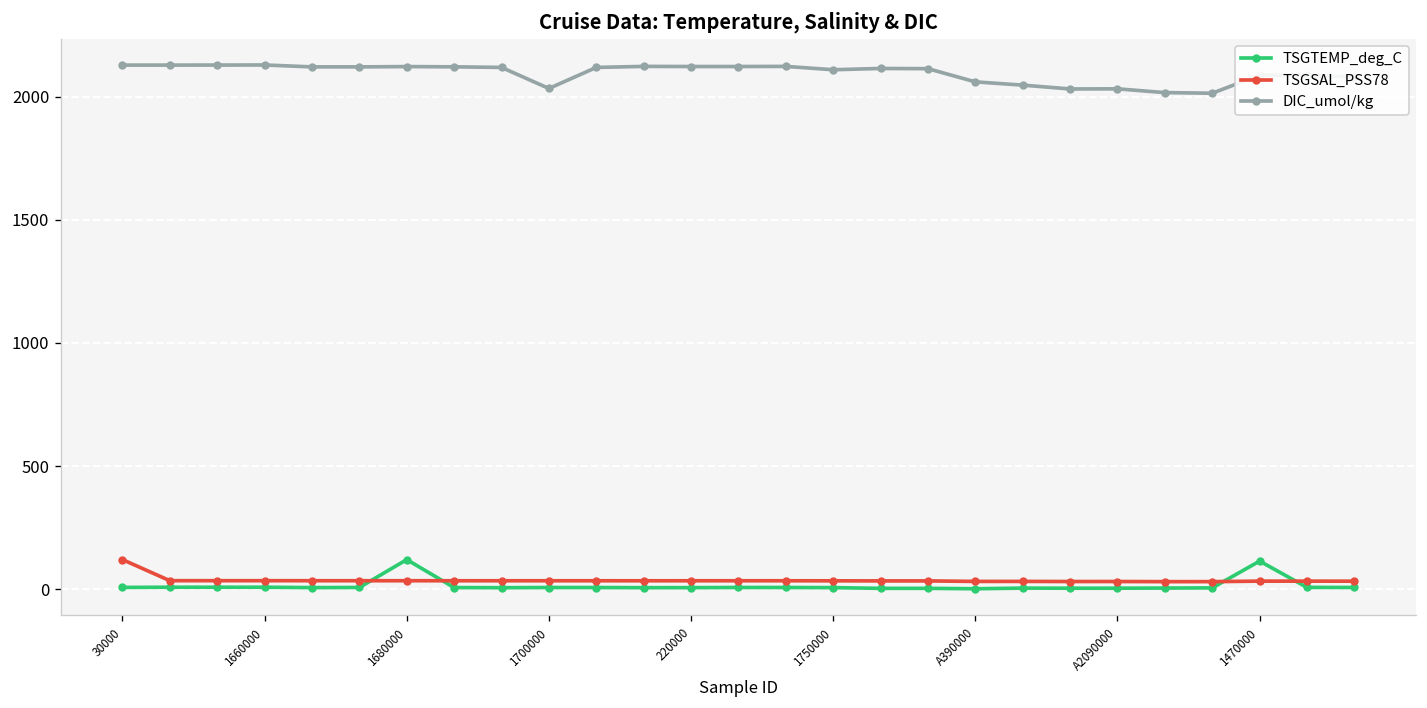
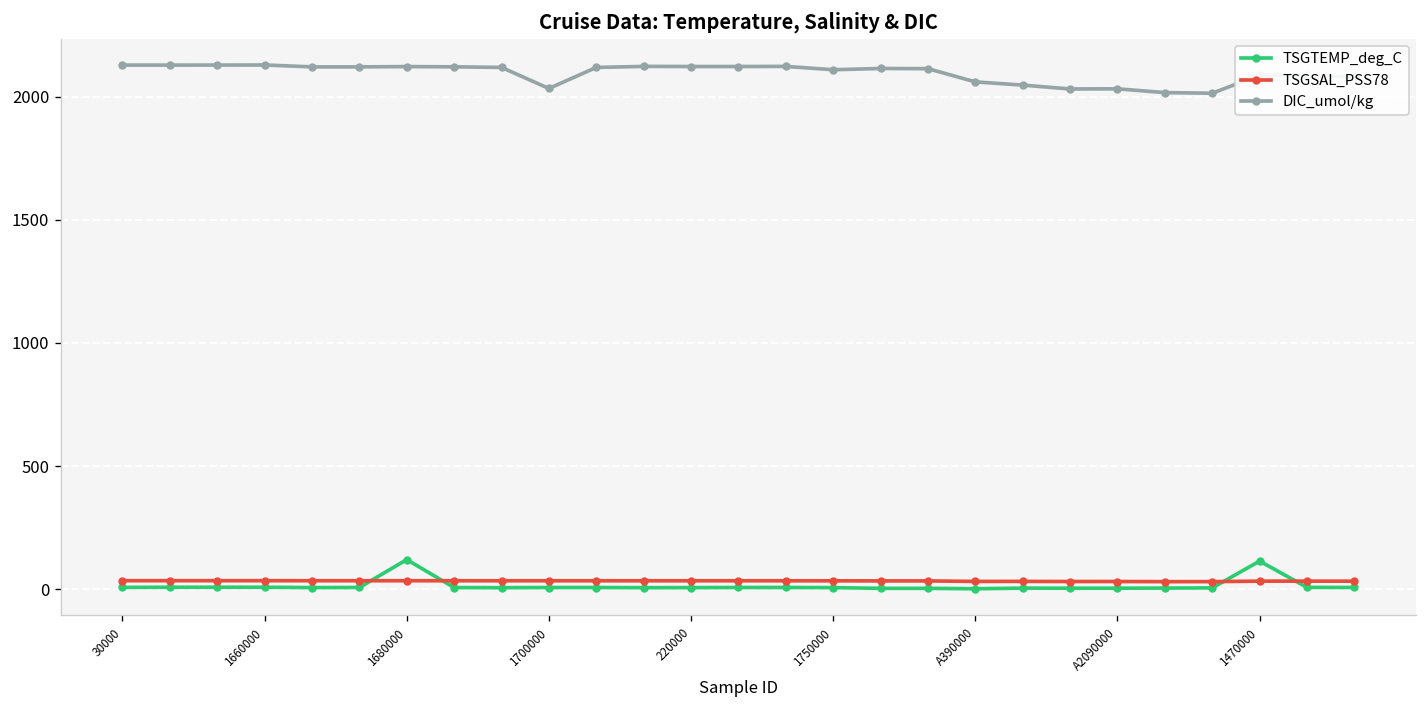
  {
    "TSGTEMP_deg_C": {
      "30000": 10,
      "1660000": 10,
      "1680000": 120,
      "1700000": 10,
      "220000": 10,
      "1750000": 10,
      "A390000": 0,
      "A2090000": 0,
      "1470000": 110
    },
    "TSGSAL_PSS78": {
-     "30000": 120,
+     "30000": 40,
      "1660000": 40,
      "1680000": 30,
      "1700000": 30,
      "220000": 30,
      "1750000": 30,
      "A390000": 30,
      "A2090000": 30,
      "1470000": 30
    },
    "DIC_umol/kg": {
      "30000": 2130,
      "1660000": 2130,
      "1680000": 2120,
      "1700000": 2030,
      "220000": 2120,
      "1750000": 2110,
      "A390000": 2060,
      "A2090000": 2030
    }
  }
